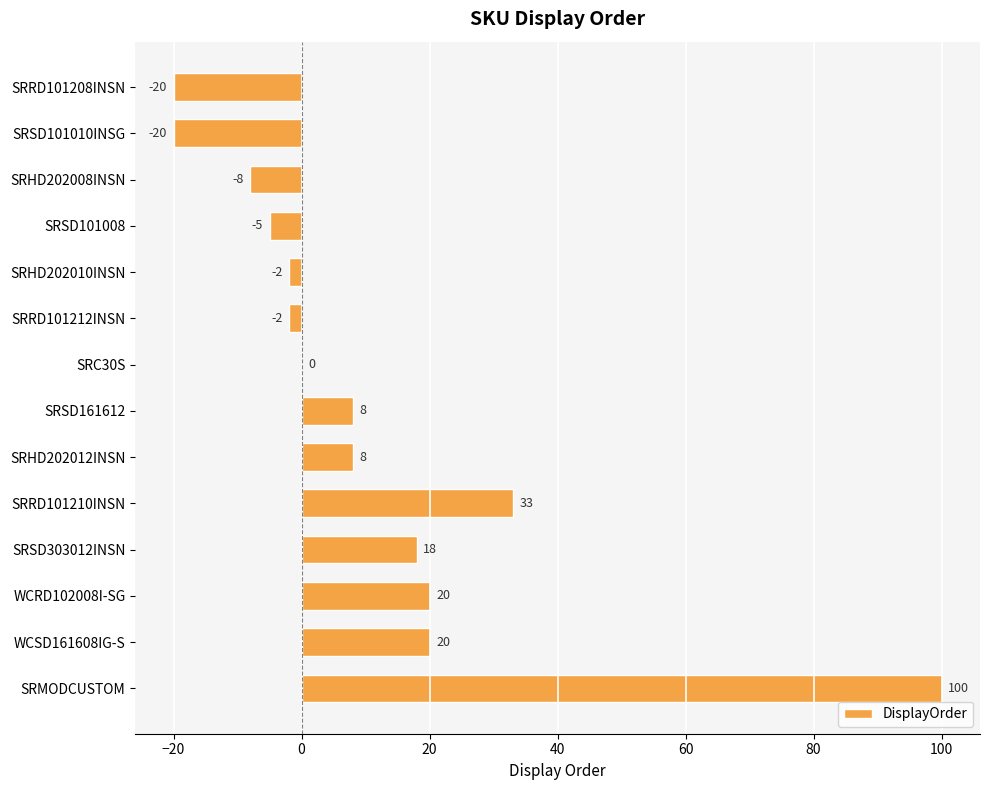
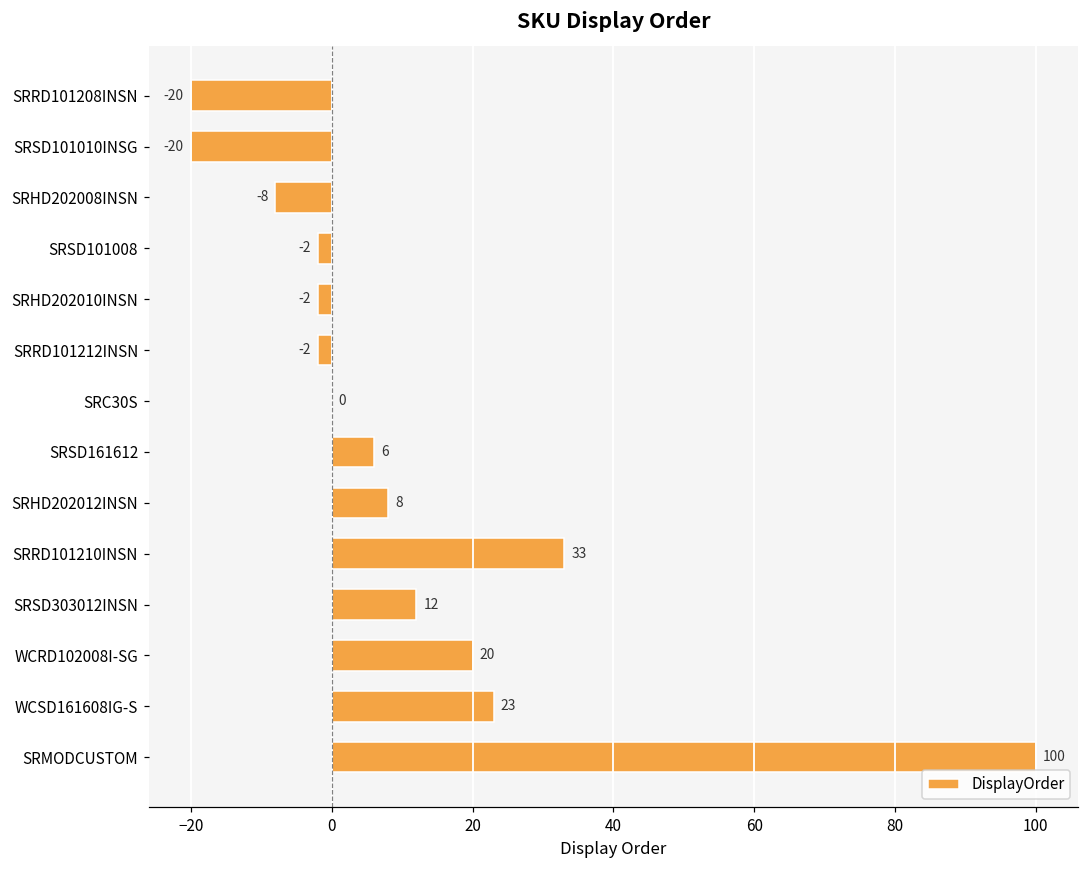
  {
    "SRRD101208INSN": -20,
    "SRSD101010INSG": -20,
    "SRHD202008INSN": -8,
-   "SRSD101008": -5,
+   "SRSD101008": -2,
    "SRHD202010INSN": -2,
    "SRRD101212INSN": -2,
    "SRC30S": 0,
-   "SRSD161612": 8,
+   "SRSD161612": 6,
    "SRHD202012INSN": 8,
    "SRRD101210INSN": 33,
-   "SRSD303012INSN": 18,
+   "SRSD303012INSN": 12,
    "WCRD102008I-SG": 20,
-   "WCSD161608IG-S": 20,
+   "WCSD161608IG-S": 23,
    "SRMODCUSTOM": 100
  }
